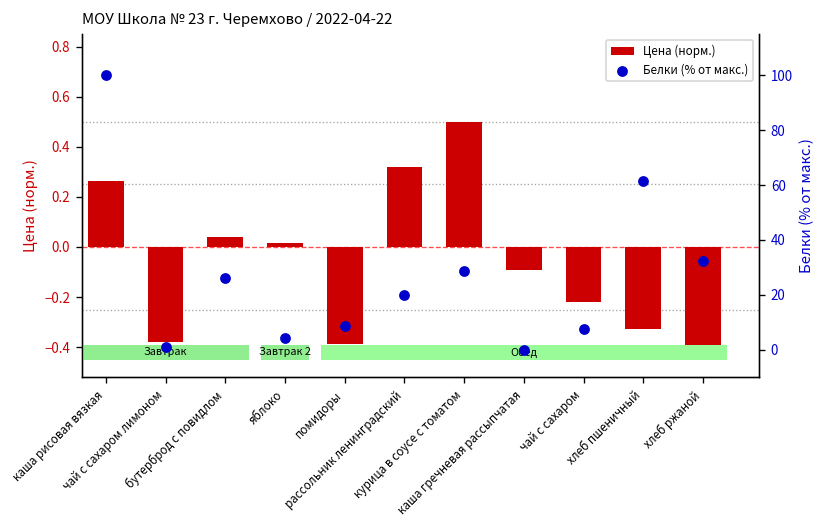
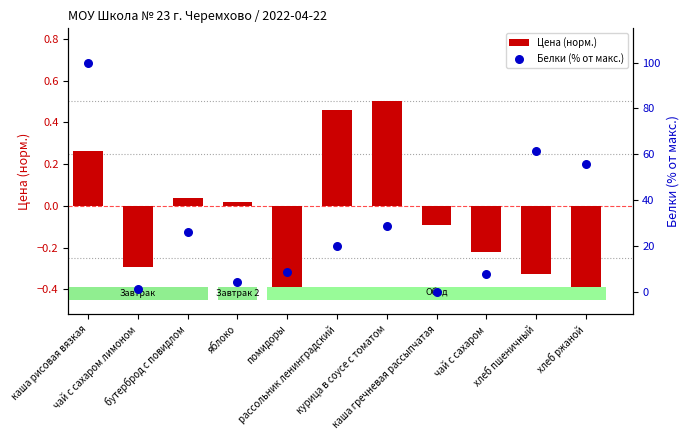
  {
    "Цена (норм.)": {
      "каша рисовая вязкая": 0.26,
-     "чай с сахаром лимоном": -0.38,
+     "чай с сахаром лимоном": -0.29,
      "бутерброд с повидлом": 0.04,
      "яблоко": 0.02,
      "помидоры": -0.39,
-     "рассольник ленинградский": 0.32,
+     "рассольник ленинградский": 0.46,
      "курица в соусе с томатом": 0.50,
      "каша гречневая рассыпчатая": -0.09,
      "чай с сахаром": -0.22,
      "хлеб пшеничный": -0.33,
      "хлеб ржаной": -0.40
    },
    "Белки (% от макс.)": {
-     "хлеб ржаной": 32
+     "хлеб ржаной": 56
    }
  }
